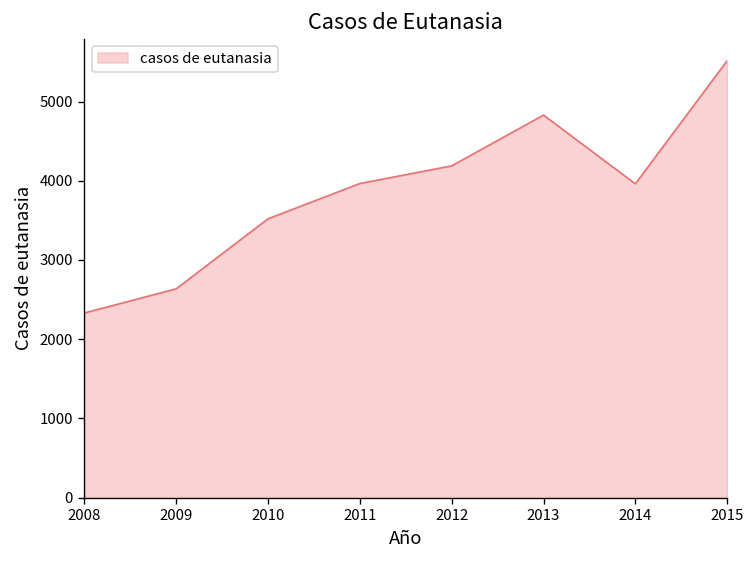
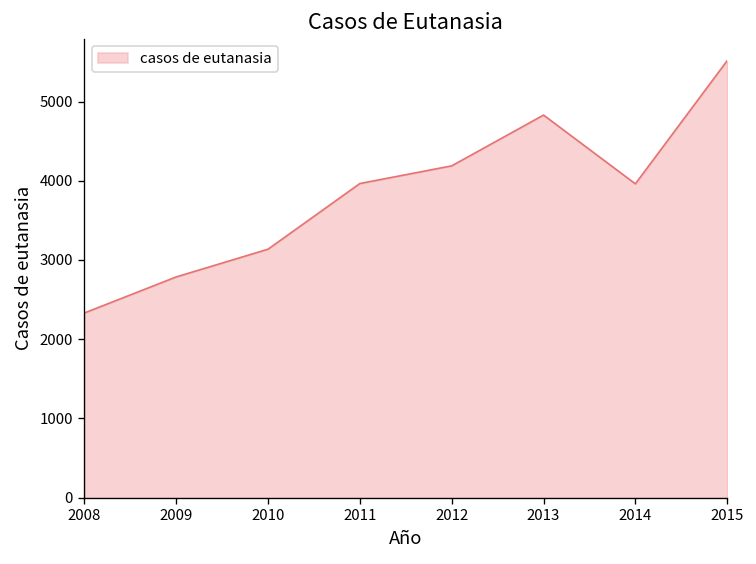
  {
    "2008": 2300,
-   "2009": 2600,
-   "2010": 3500,
+   "2009": 2800,
+   "2010": 3100,
    "2011": 4000,
    "2012": 4200,
    "2013": 4800,
    "2014": 4000,
    "2015": 5500
  }
